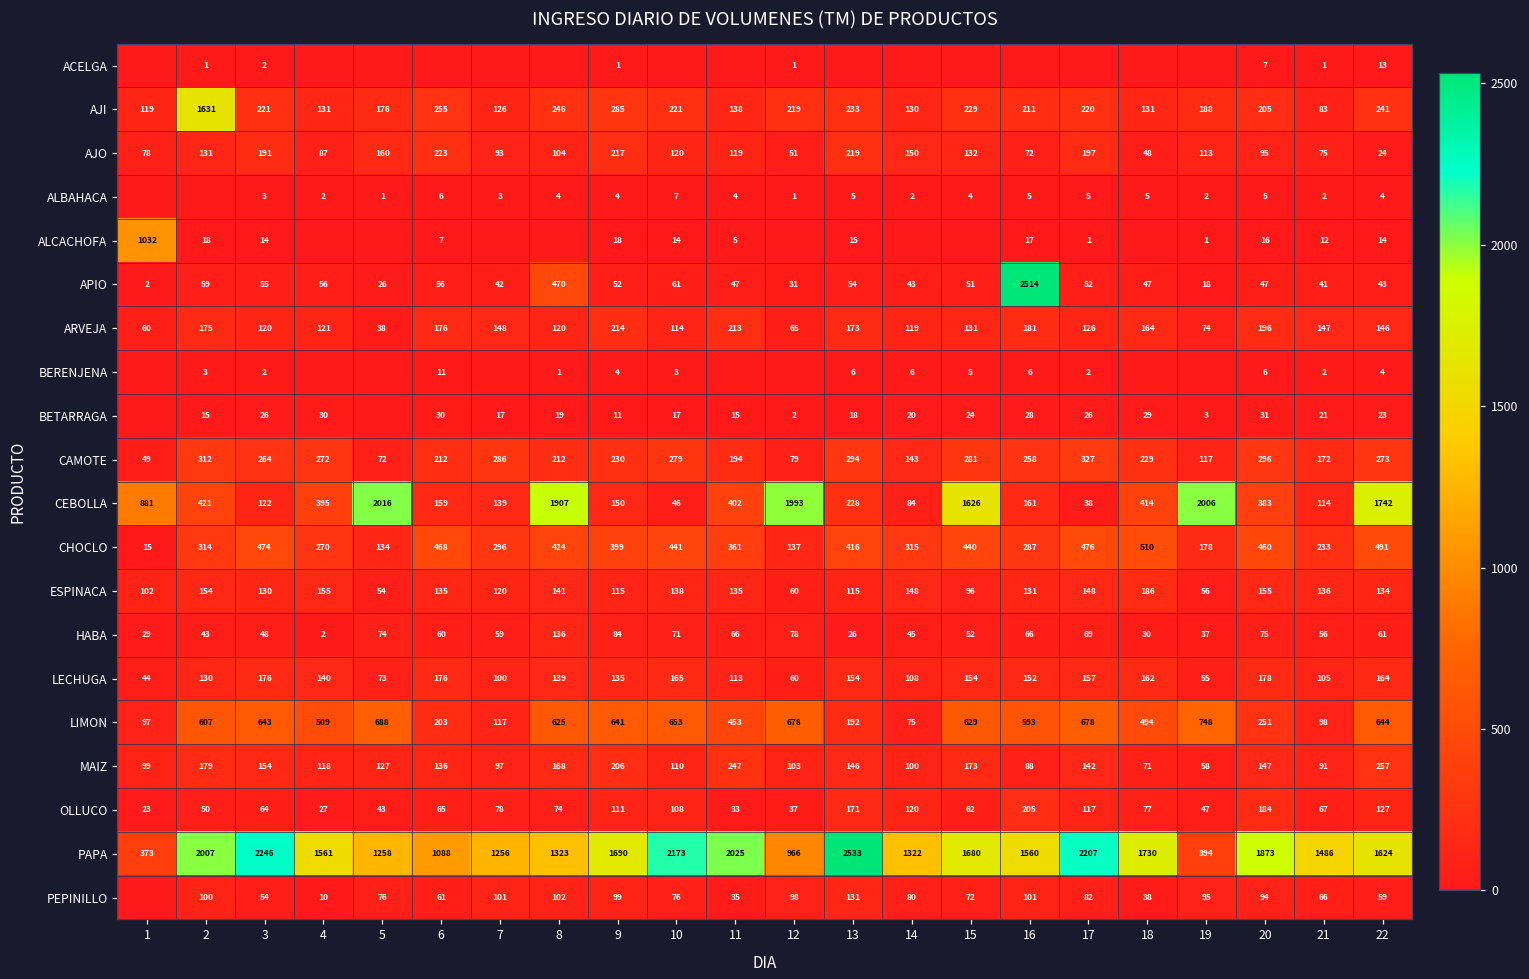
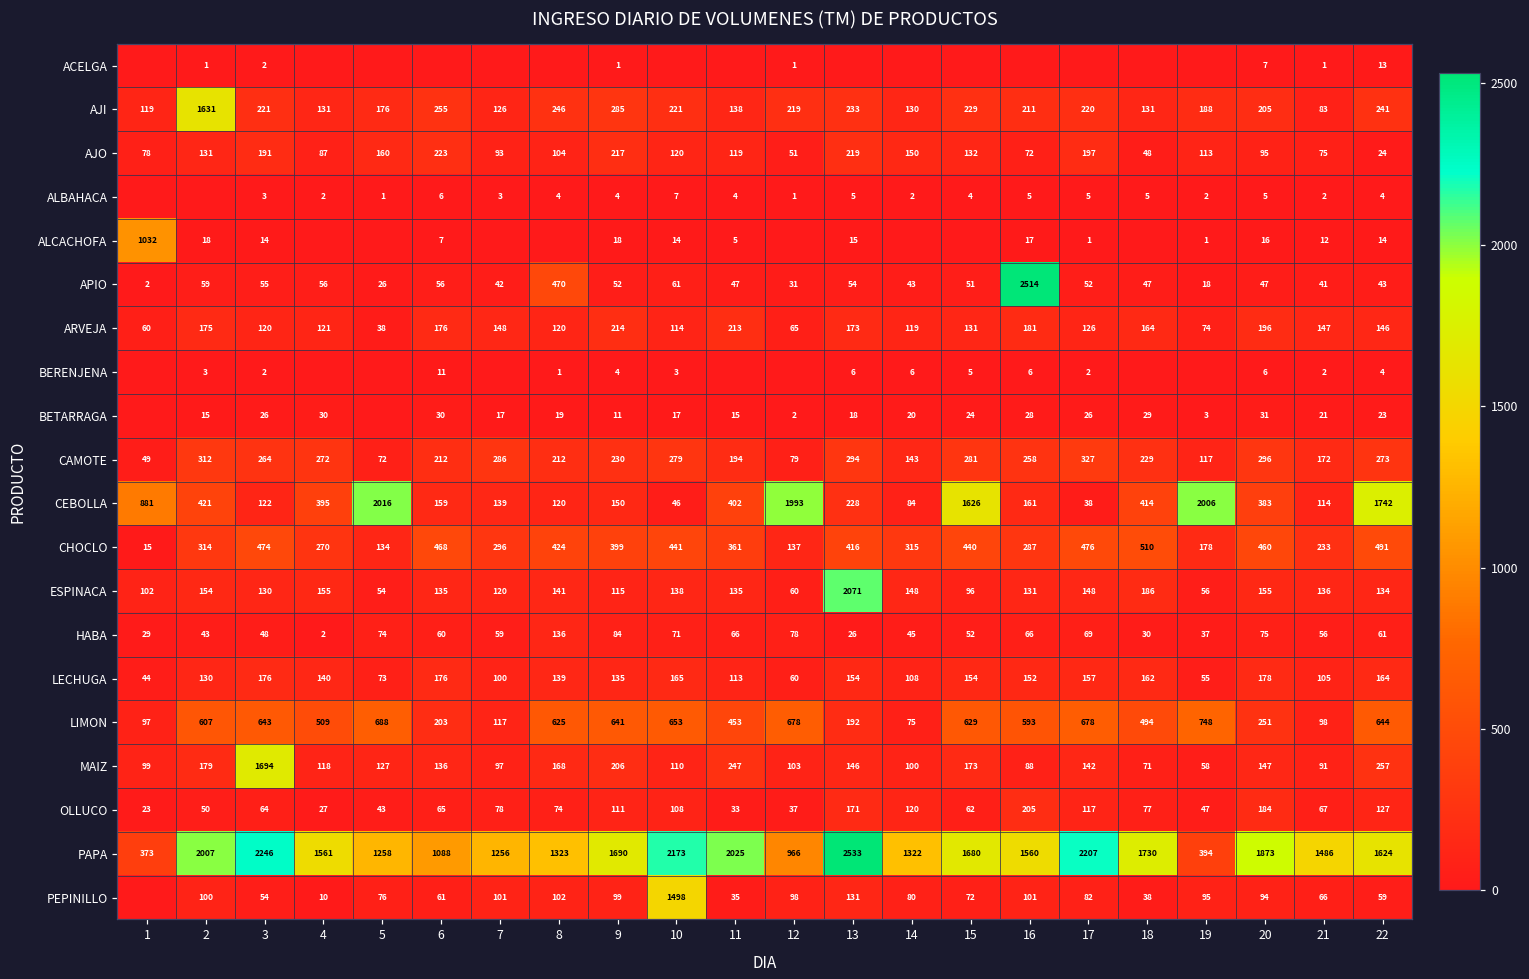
  {
    "CEBOLLA": {
      "1": 881,
      "2": 421,
      "3": 122,
      "4": 395,
      "5": 2016,
      "6": 159,
      "7": 139,
-     "8": 1907,
+     "8": 120,
      "9": 150,
      "10": 46,
      "11": 402,
      "12": 1993,
      "13": 228,
      "14": 84,
      "15": 1626,
      "16": 161,
      "17": 38,
      "18": 414,
      "19": 2006,
      "20": 383,
      "21": 114,
      "22": 1742
    },
    "ESPINACA": {
      "1": 102,
      "2": 154,
      "3": 130,
      "4": 155,
      "5": 54,
      "6": 135,
      "7": 120,
      "8": 141,
      "9": 115,
      "10": 138,
      "11": 135,
      "12": 60,
-     "13": 115,
+     "13": 2071,
      "14": 148,
      "15": 96,
      "16": 131,
      "17": 148,
      "18": 186,
      "19": 56,
      "20": 155,
      "21": 136,
      "22": 134
    },
    "MAIZ": {
      "1": 99,
      "2": 179,
-     "3": 154,
+     "3": 1694,
      "4": 118,
      "5": 127,
      "6": 136,
      "7": 97,
      "8": 168,
      "9": 206,
      "10": 110,
      "11": 247,
      "12": 103,
      "13": 146,
      "14": 100,
      "15": 173,
      "16": 88,
      "17": 142,
      "18": 71,
      "19": 58,
      "20": 147,
      "21": 91,
      "22": 257
    },
    "PEPINILLO": {
      "2": 100,
      "3": 54,
      "4": 10,
      "5": 76,
      "6": 61,
      "7": 101,
      "8": 102,
      "9": 99,
-     "10": 76,
+     "10": 1498,
      "11": 35,
      "12": 98,
      "13": 131,
      "14": 80,
      "15": 72,
      "16": 101,
      "17": 82,
      "18": 38,
      "19": 95,
      "20": 94,
      "21": 66,
      "22": 59
    }
  }
